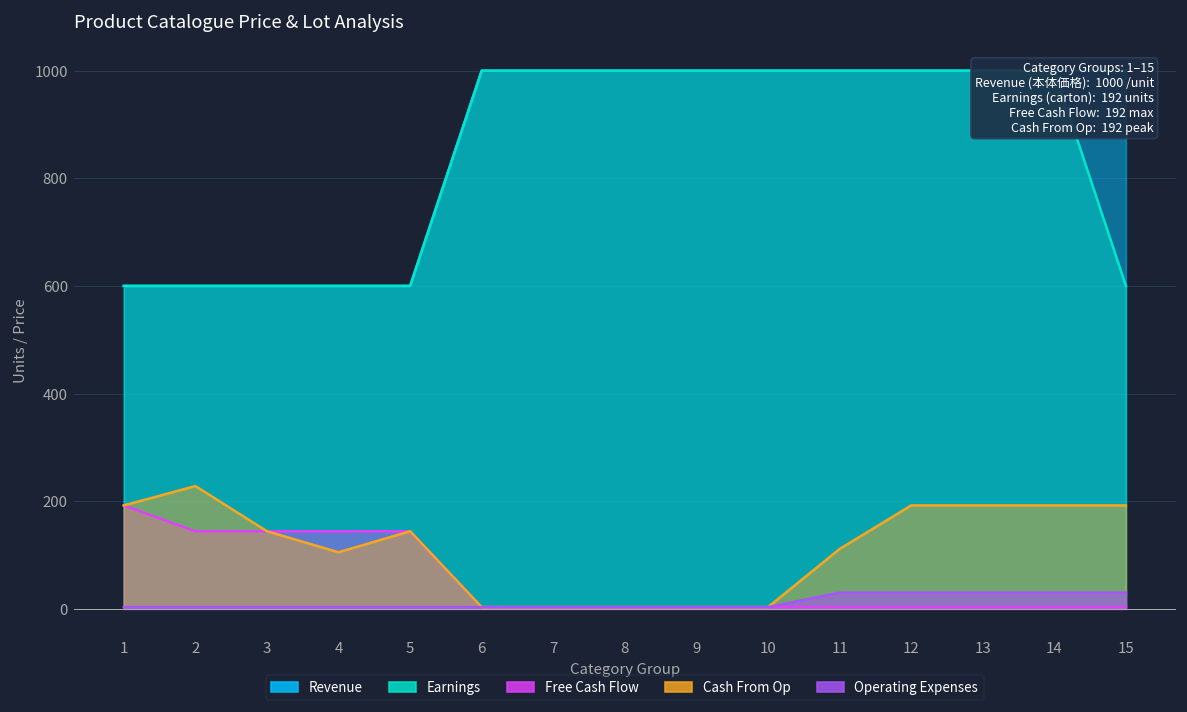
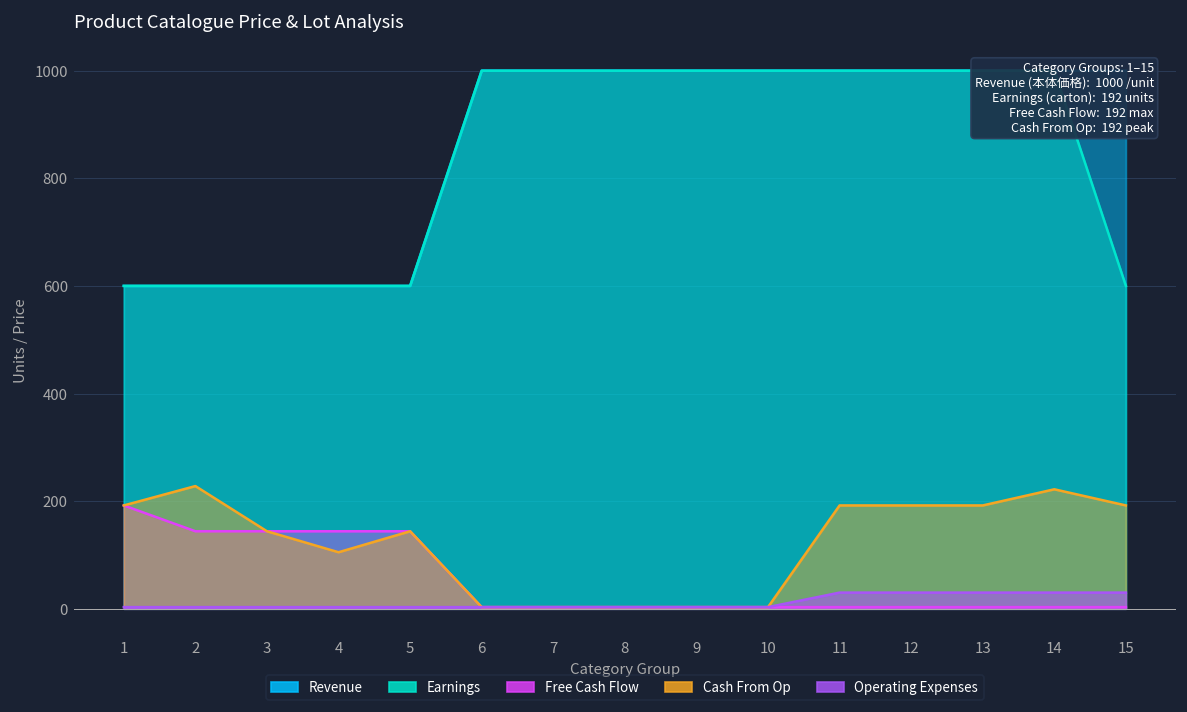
  {
    "Cash From Op": {
      "2": 230,
      "4": 110,
-     "11": 110,
+     "11": 190,
      "12": 190,
      "13": 190,
-     "14": 190,
+     "14": 220,
      "15": 190
    }
  }
